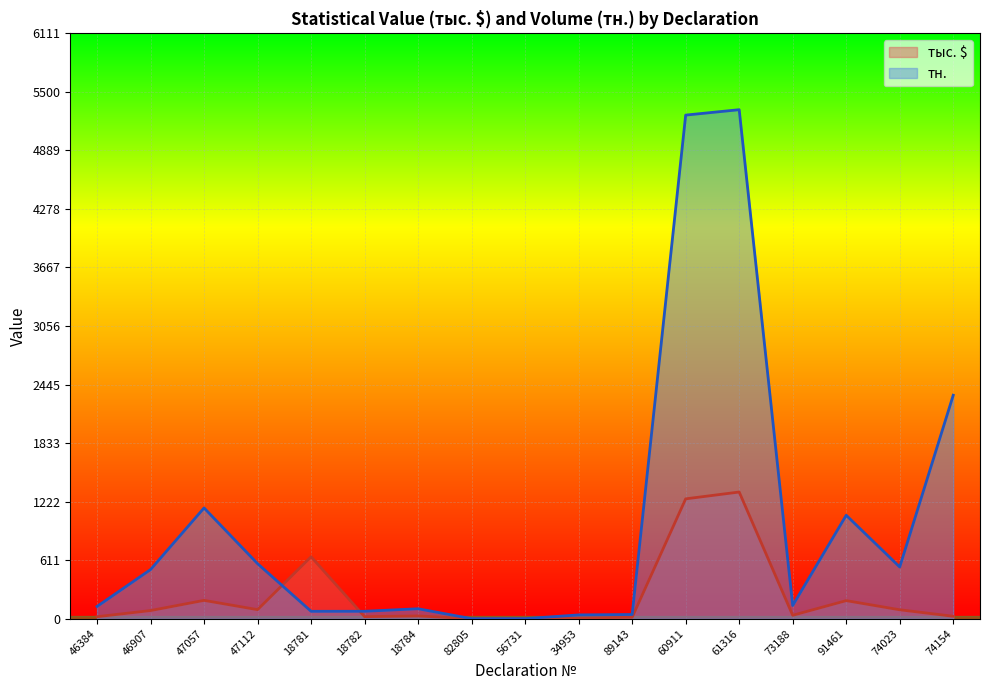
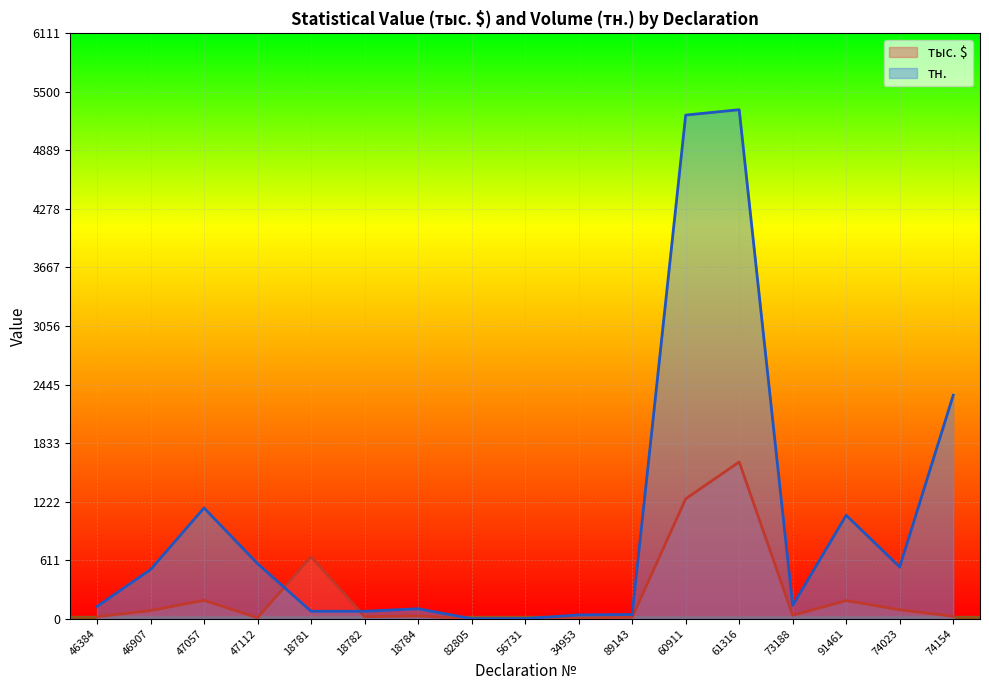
  {
    "тыс. $": {
      "46384": 0,
      "46907": 100,
      "47057": 200,
-     "47112": 100,
+     "47112": 0,
      "18781": 600,
      "18782": 0,
      "18784": 0,
      "34953": 0,
      "89143": 0,
      "60911": 1300,
-     "61316": 1300,
+     "61316": 1600,
      "73188": 0,
      "91461": 200,
      "74023": 100,
      "74154": 0
    },
    "тн.": {
      "46384": 100,
      "46907": 500,
      "47057": 1200,
      "47112": 600,
      "18781": 100,
      "18782": 100,
      "18784": 100,
      "34953": 0,
      "89143": 0,
      "60911": 5300,
      "61316": 5300,
      "73188": 100,
      "91461": 1100,
      "74023": 500,
      "74154": 2300
    }
  }
